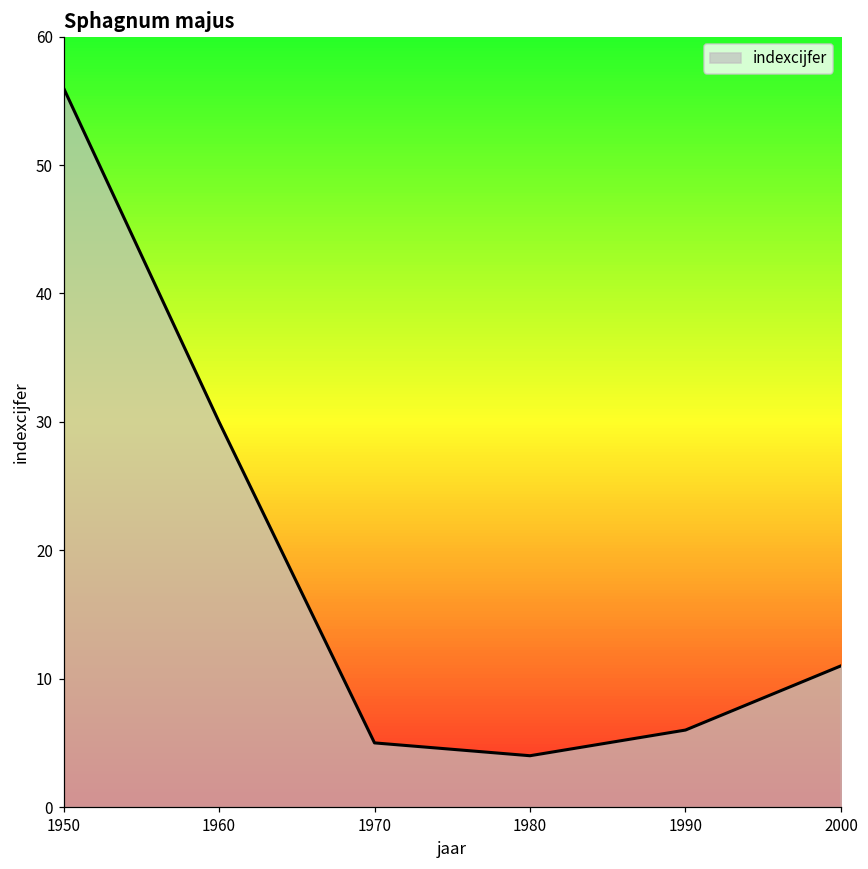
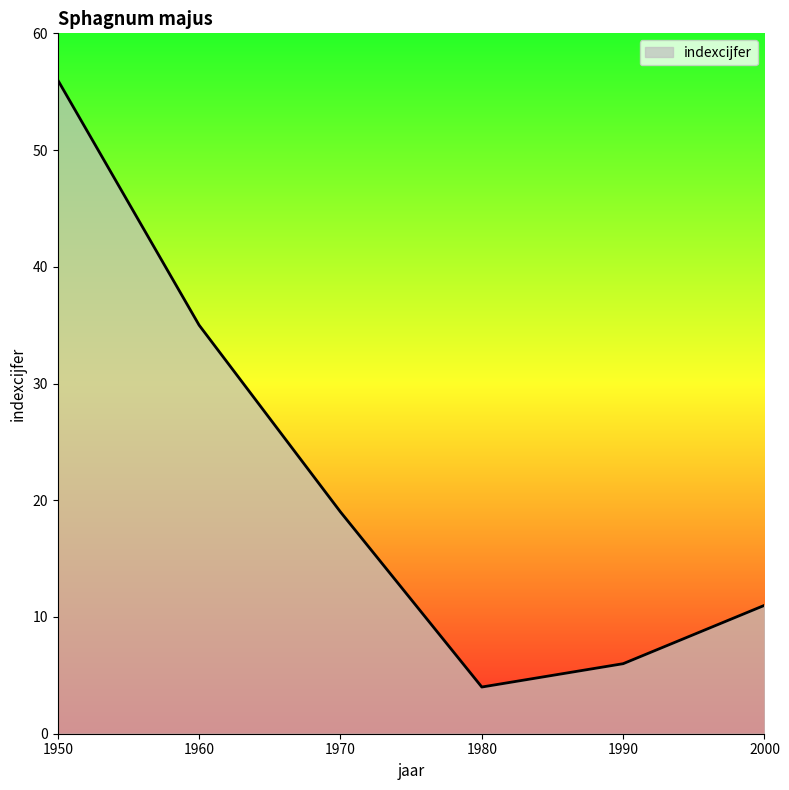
  {
    "1950": 56,
-   "1960": 30,
-   "1970": 5,
+   "1960": 35,
+   "1970": 19,
    "1980": 4,
    "1990": 6,
    "2000": 11
  }
